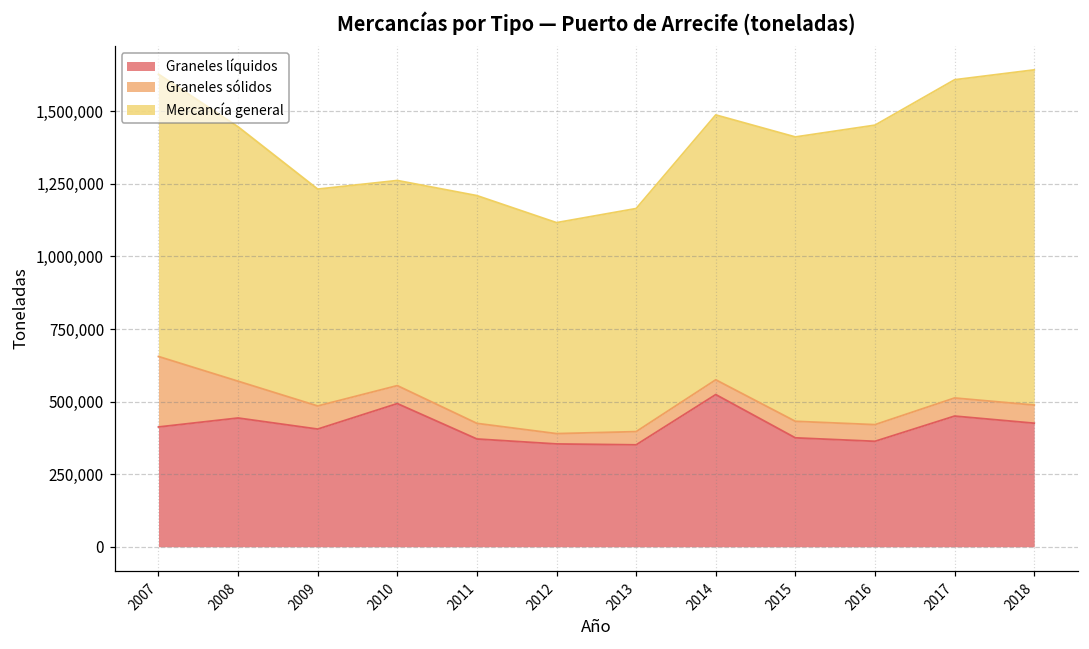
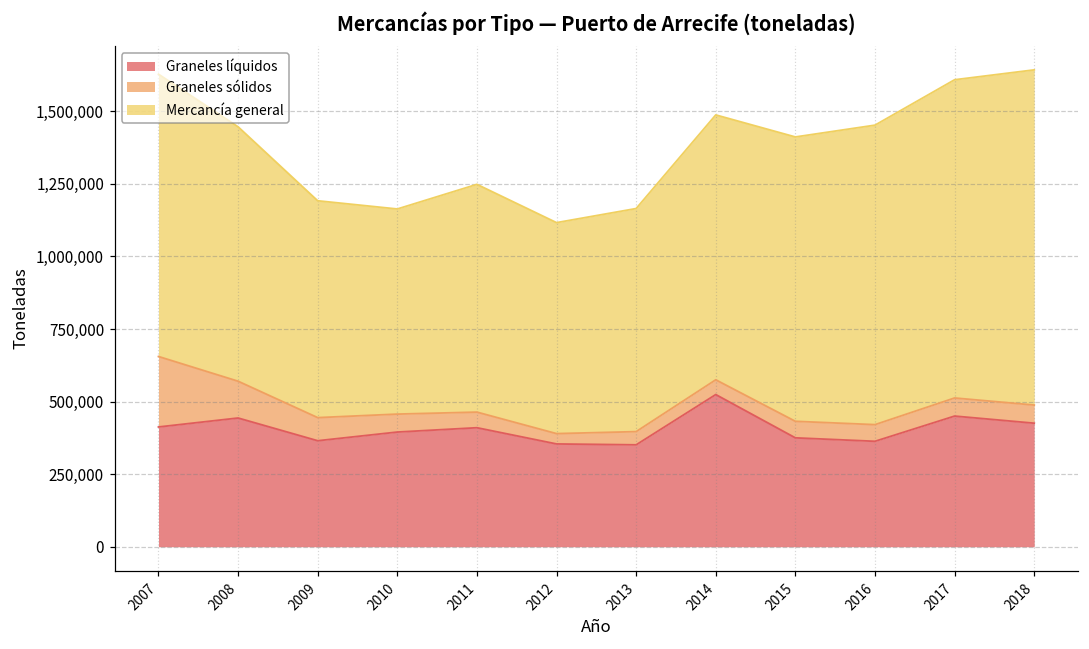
  {
    "Graneles líquidos": {
      "2007": "410,000",
      "2008": "440,000",
-     "2009": "410,000",
-     "2010": "490,000",
-     "2011": "370,000",
+     "2009": "370,000",
+     "2010": "400,000",
+     "2011": "410,000",
      "2012": "350,000",
      "2013": "350,000",
      "2014": "520,000",
      "2015": "380,000",
      "2016": "360,000",
      "2017": "450,000",
      "2018": "430,000"
    }
  }
